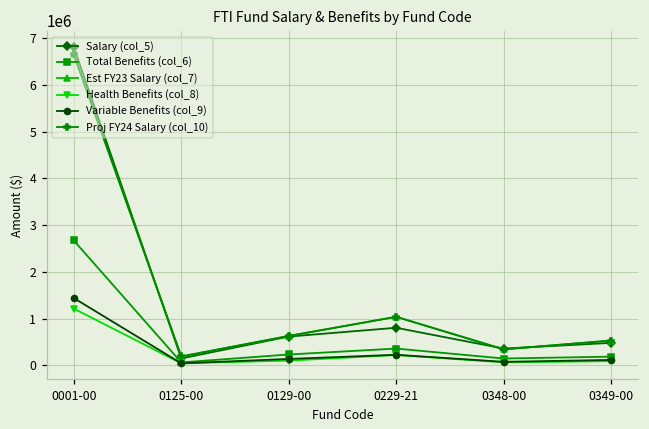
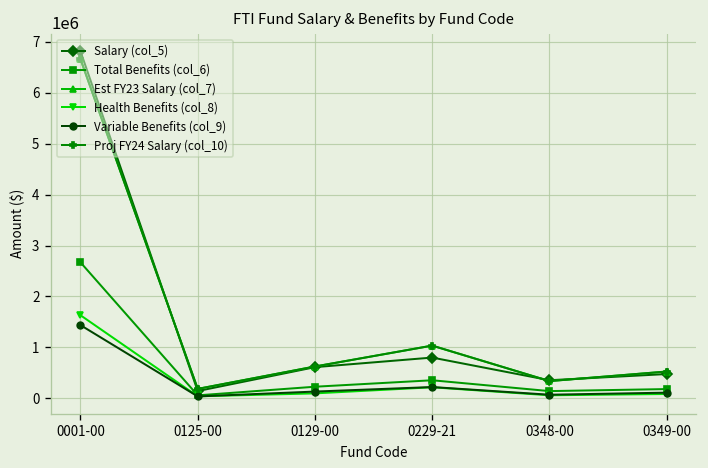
  {
    "Health Benefits (col_8)": {
-     "0001-00": 1200000
+     "0001-00": 1600000
    }
  }
